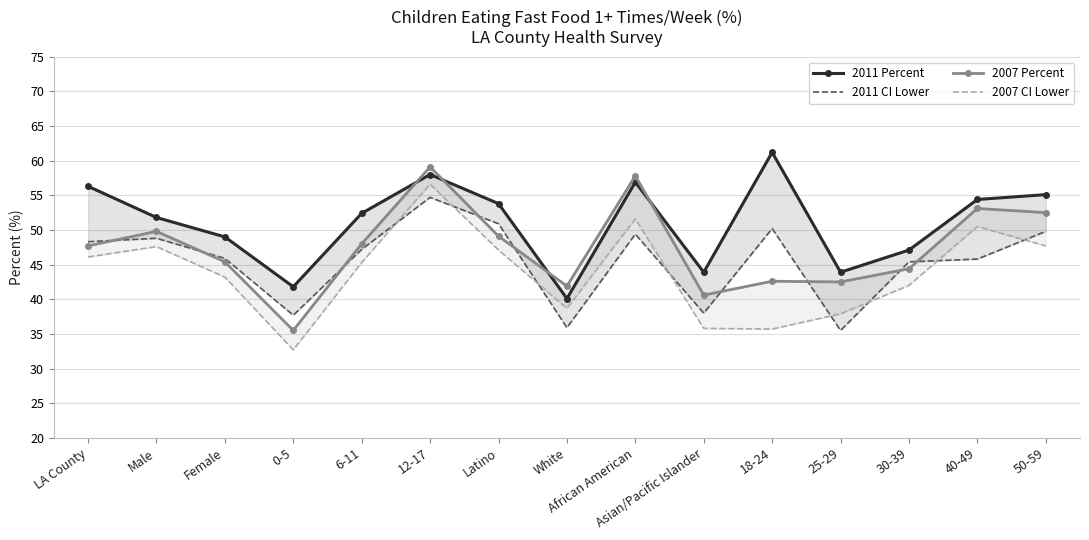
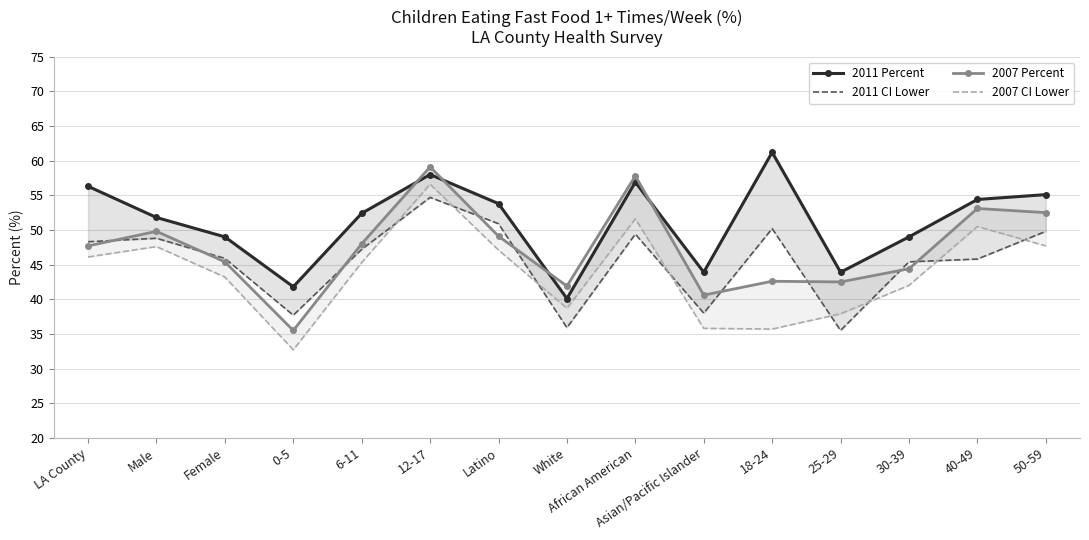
  {
    "2011 Percent": {
      "LA County": 56,
      "Male": 52,
      "Female": 49,
      "0-5": 42,
      "6-11": 52,
      "12-17": 58,
      "Latino": 54,
      "White": 40,
      "African American": 57,
      "Asian/Pacific Islander": 44,
      "18-24": 61,
      "25-29": 44,
-     "30-39": 47,
+     "30-39": 49,
      "40-49": 54,
      "50-59": 55
    },
    "2011 CI Lower": {
      "LA County": 48,
      "Male": 49,
      "Female": 46,
      "0-5": 38,
      "6-11": 47,
      "12-17": 55,
      "Latino": 51,
      "White": 36,
      "African American": 49,
      "Asian/Pacific Islander": 38,
      "18-24": 50,
      "25-29": 36,
      "30-39": 45,
      "40-49": 46,
      "50-59": 50
    }
  }
